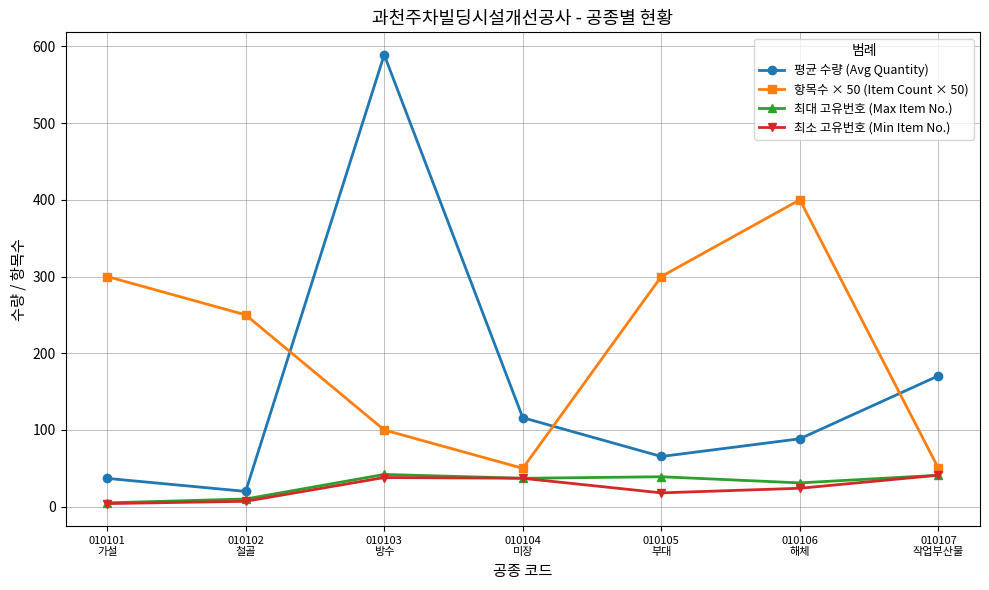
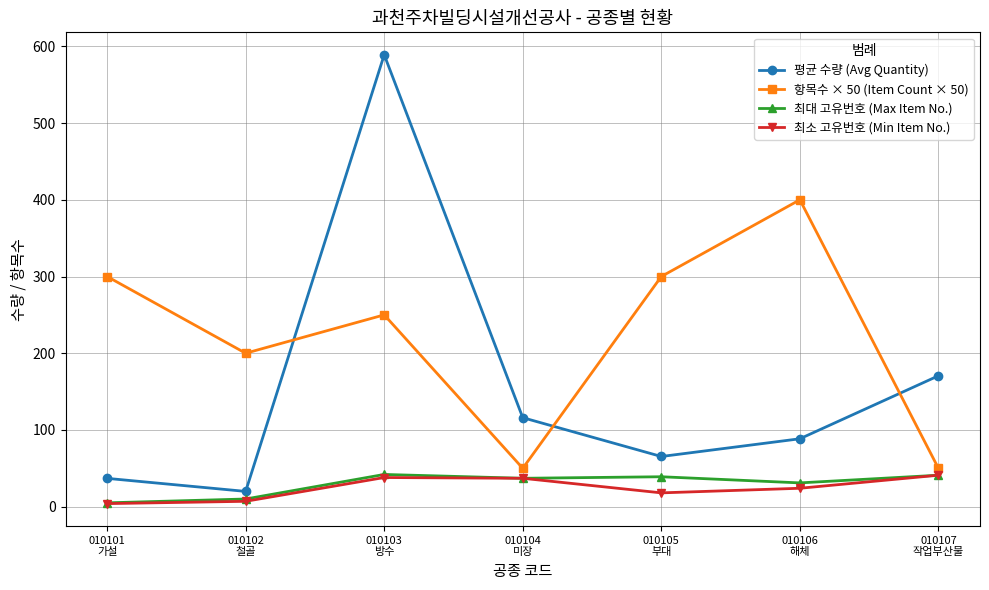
  {
    "평균 수량 (Avg Quantity)": {
      "010101 가설": 40,
      "010102 철골": 20,
      "010103 방수": 590,
      "010104 미장": 120,
      "010105 부대": 70,
      "010106 해체": 90,
      "010107 작업부산물": 170
    },
    "항목수 × 50 (Item Count × 50)": {
      "010101 가설": 300,
-     "010102 철골": 250,
-     "010103 방수": 100,
+     "010102 철골": 200,
+     "010103 방수": 250,
      "010104 미장": 50,
      "010105 부대": 300,
      "010106 해체": 400,
      "010107 작업부산물": 50
    },
    "최대 고유번호 (Max Item No.)": {
      "010103 방수": 40,
      "010105 부대": 40,
      "010106 해체": 30
    },
    "최소 고유번호 (Min Item No.)": {
      "010103 방수": 40,
      "010105 부대": 20,
      "010106 해체": 20
    }
  }
